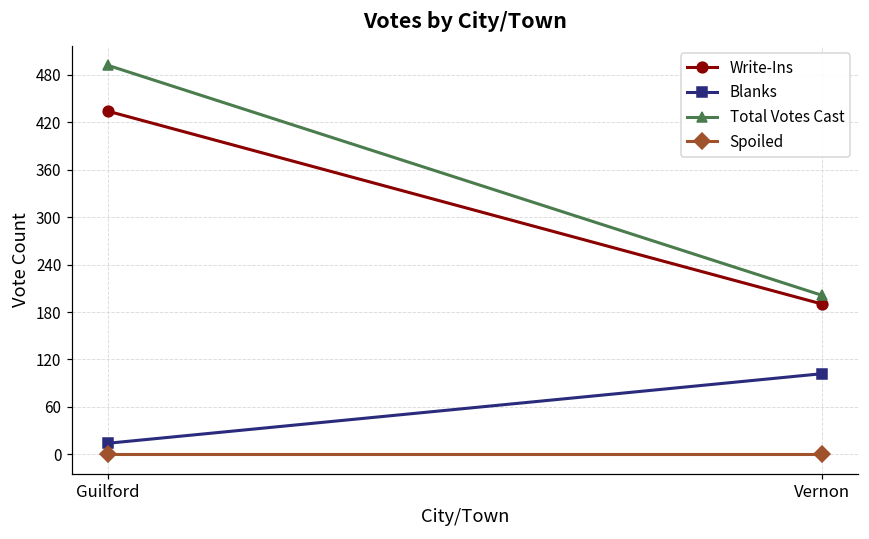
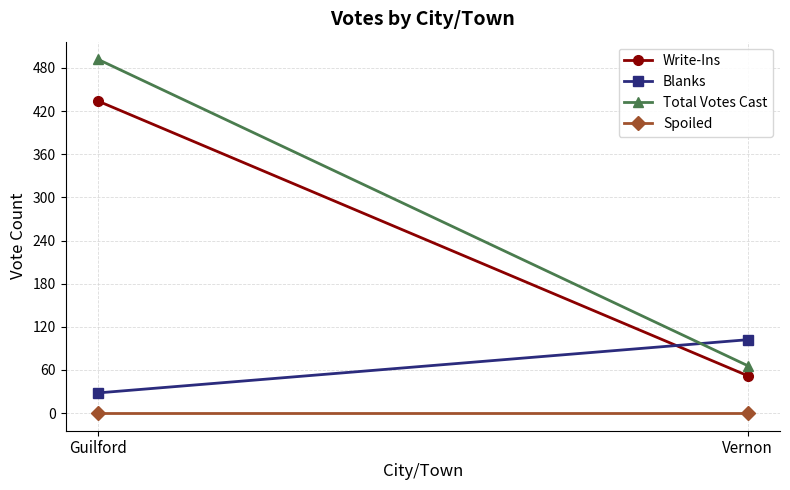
  {
    "Write-Ins": {
      "Guilford": 430,
-     "Vernon": 190
+     "Vernon": 50
    },
    "Blanks": {
-     "Guilford": 10,
+     "Guilford": 30,
      "Vernon": 100
    },
    "Total Votes Cast": {
      "Guilford": 490,
-     "Vernon": 200
+     "Vernon": 70
    },
    "Spoiled": {
      "Guilford": 0,
      "Vernon": 0
    }
  }
